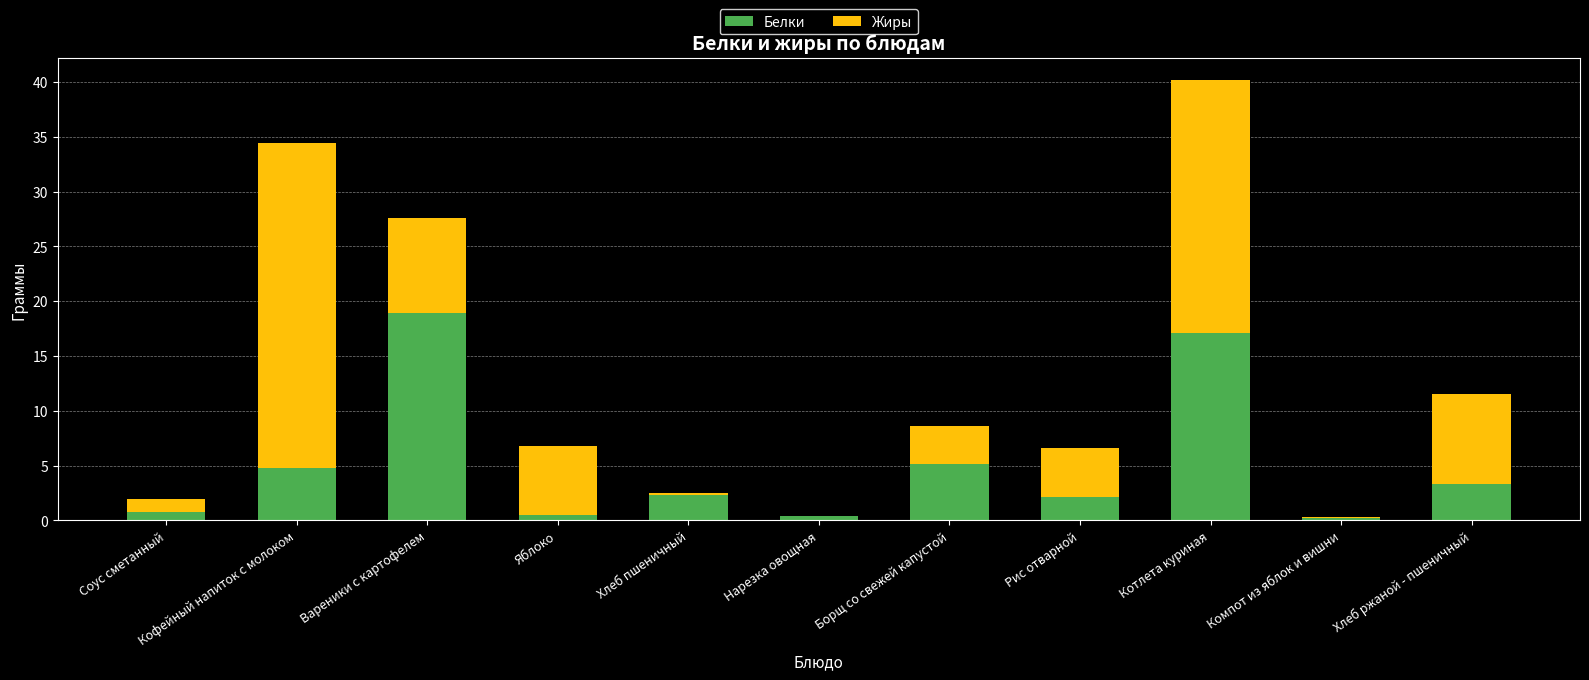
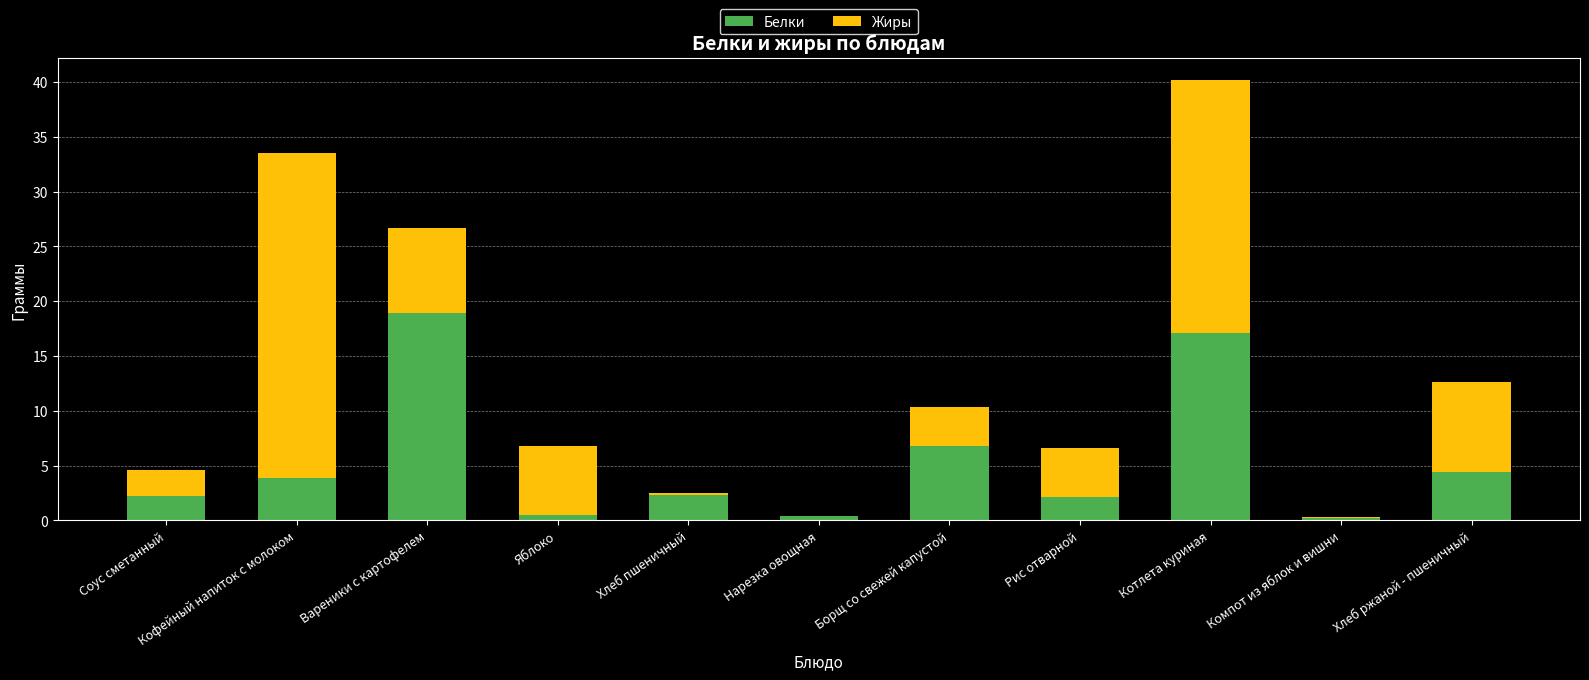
  {
    "Белки": {
-     "Соус сметанный": 0.8,
-     "Кофейный напиток с молоком": 4.8,
+     "Соус сметанный": 2.2,
+     "Кофейный напиток с молоком": 3.9,
      "Вареники с картофелем": 18.9,
      "Яблоко": 0.5,
      "Хлеб пшеничный": 2.3,
      "Нарезка овощная": 0.4,
-     "Борщ со свежей капустой": 5.1,
+     "Борщ со свежей капустой": 6.8,
      "Рис отварной": 2.1,
      "Котлета куриная": 17.1,
-     "Хлеб ржаной - пшеничный": 3.3
+     "Хлеб ржаной - пшеничный": 4.4
    },
    "Жиры": {
-     "Соус сметанный": 1.1,
+     "Соус сметанный": 2.4,
      "Кофейный напиток с молоком": 29.6,
-     "Вареники с картофелем": 8.7,
+     "Вареники с картофелем": 7.8,
      "Яблоко": 6.3,
      "Нарезка овощная": 0.0,
      "Борщ со свежей капустой": 3.5,
      "Рис отварной": 4.5,
      "Котлета куриная": 23.1,
      "Хлеб ржаной - пшеничный": 8.2
    }
  }
